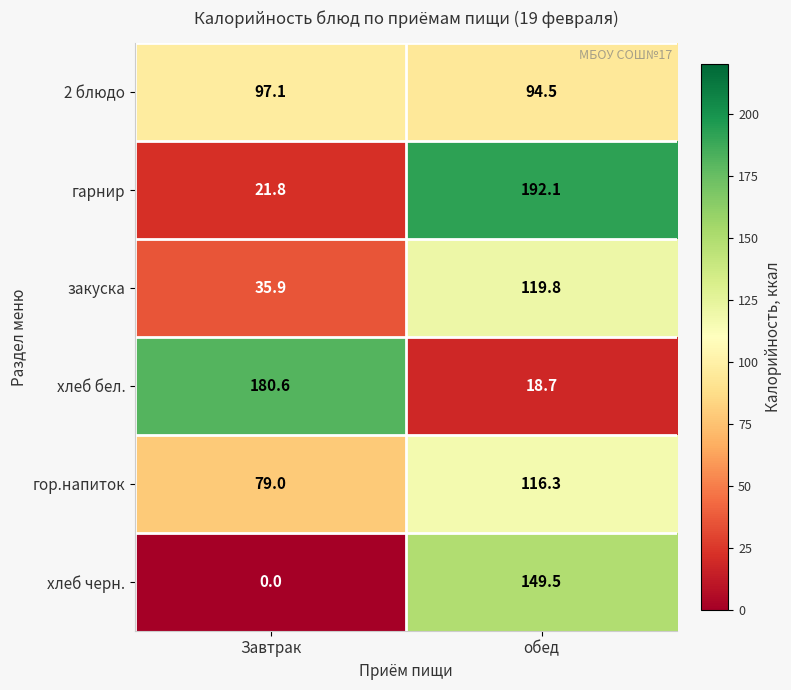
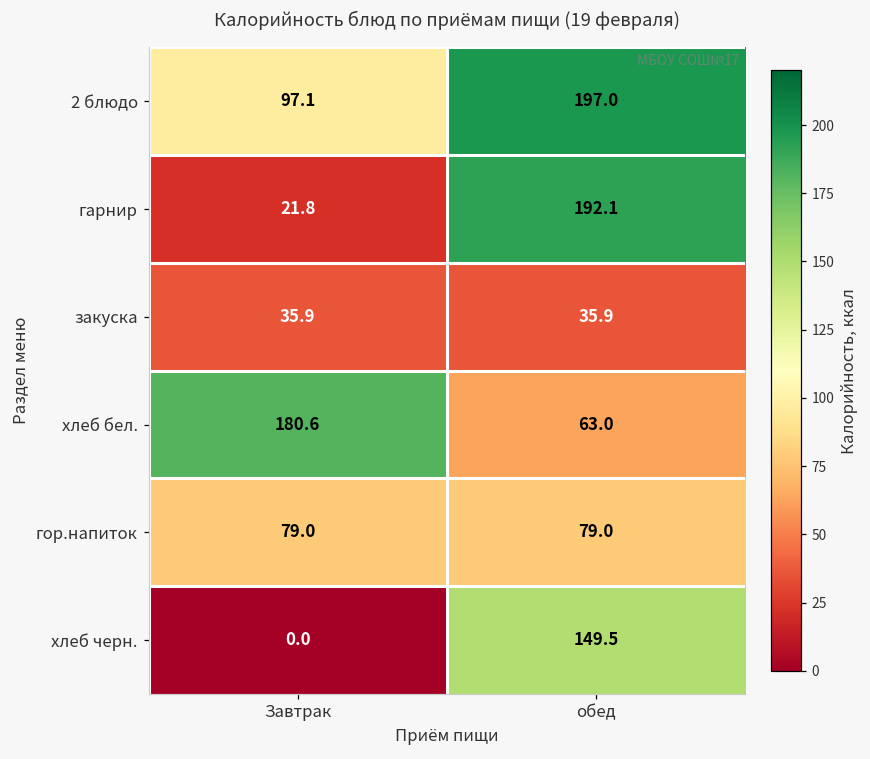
  {
    "2 блюдо": {
      "Завтрак": 97.1,
-     "обед": 94.5
+     "обед": 197.0
    },
    "гарнир": {
      "Завтрак": 21.8,
      "обед": 192.1
    },
    "закуска": {
      "Завтрак": 35.9,
-     "обед": 119.8
+     "обед": 35.9
    },
    "хлеб бел.": {
      "Завтрак": 180.6,
-     "обед": 18.7
+     "обед": 63.0
    },
    "гор.напиток": {
      "Завтрак": 79.0,
-     "обед": 116.3
+     "обед": 79.0
    },
    "хлеб черн.": {
      "Завтрак": 0.0,
      "обед": 149.5
    }
  }
